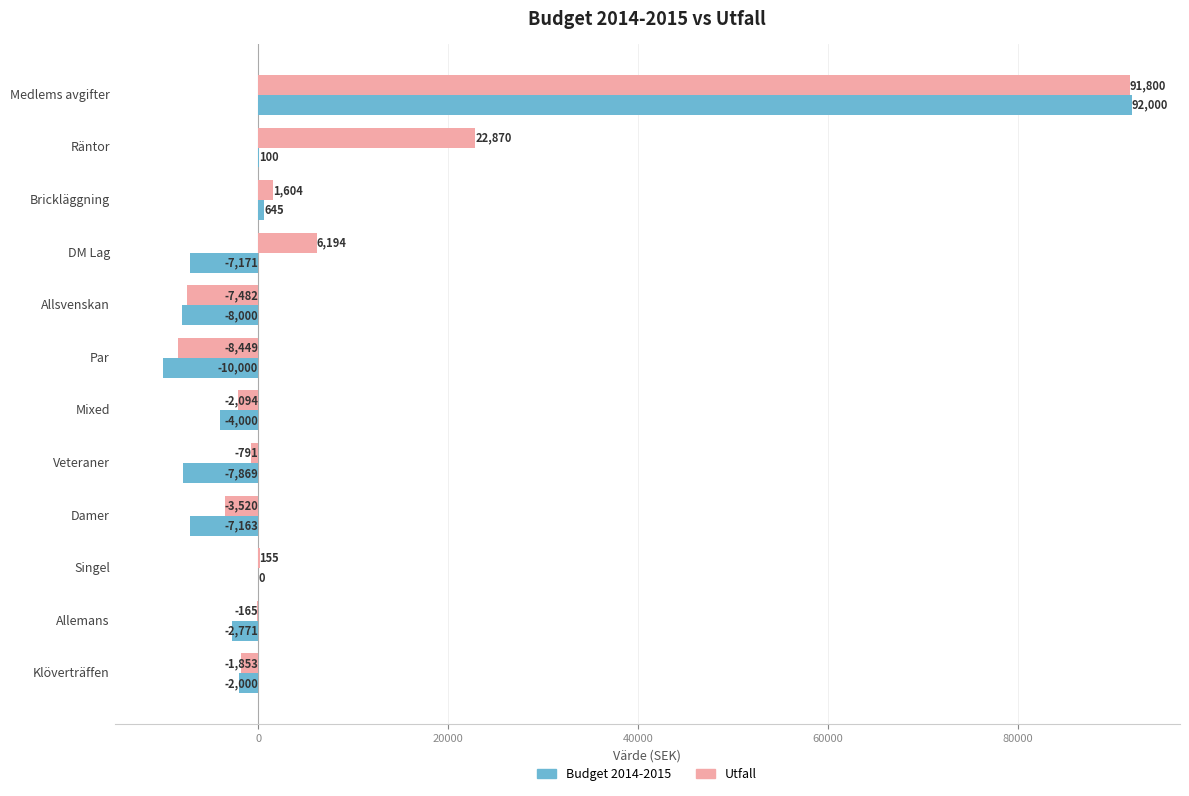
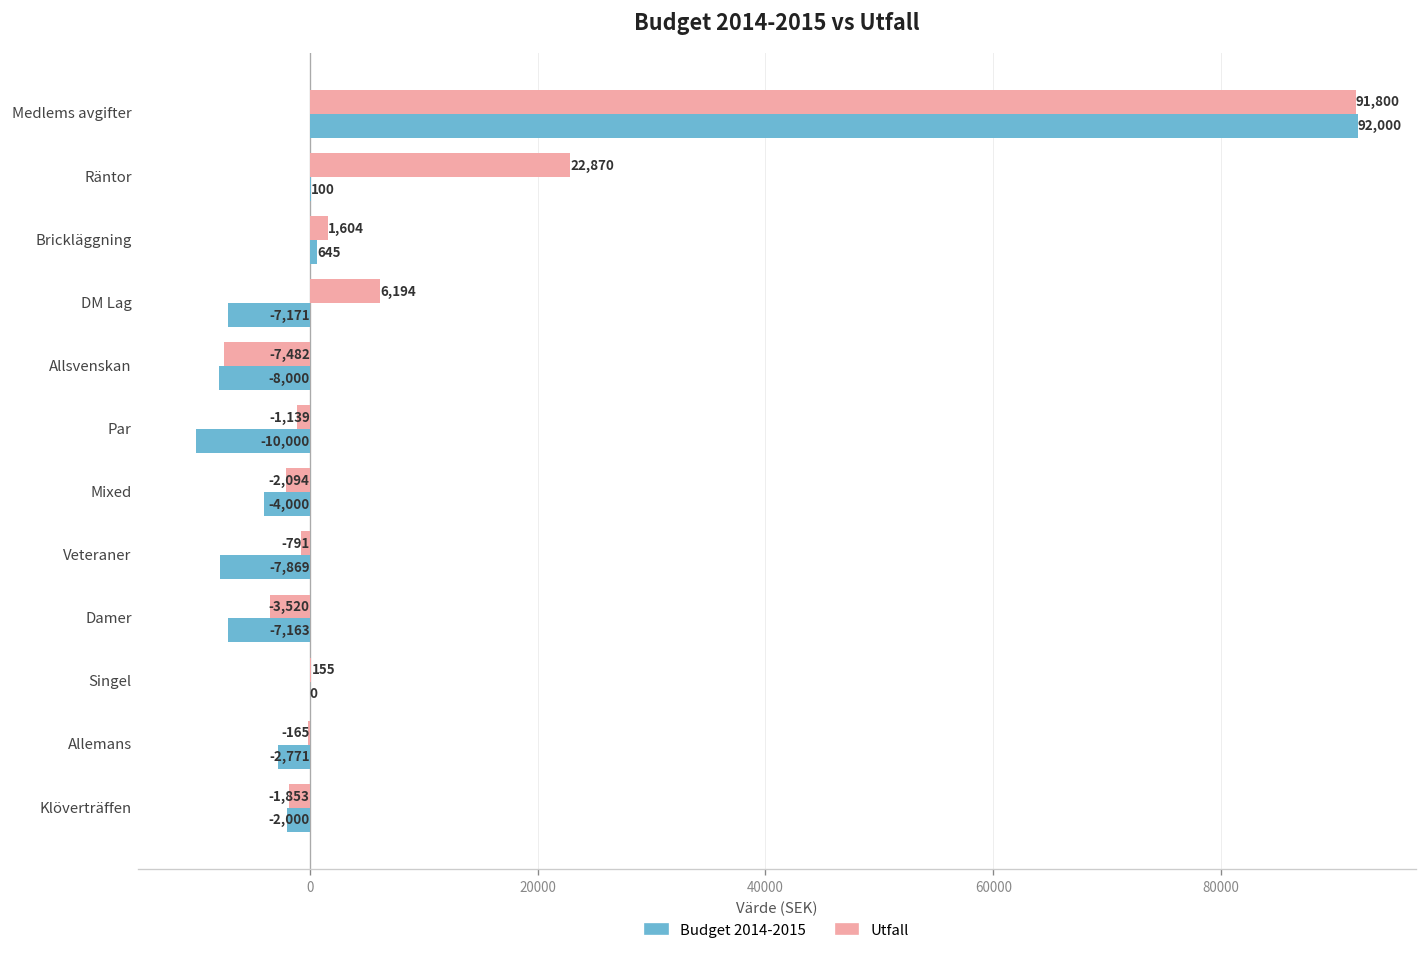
  {
    "Budget 2014-2015": {
      "Medlems avgifter": "92,000",
      "Räntor": "100",
      "Brickläggning": "645",
      "DM Lag": "-7,171",
      "Allsvenskan": "-8,000",
      "Par": "-10,000",
      "Mixed": "-4,000",
      "Veteraner": "-7,869",
      "Damer": "-7,163",
      "Singel": "0",
      "Allemans": "-2,771",
      "Klöverträffen": "-2,000"
    },
    "Utfall": {
      "Medlems avgifter": "91,800",
      "Räntor": "22,870",
      "Brickläggning": "1,604",
      "DM Lag": "6,194",
      "Allsvenskan": "-7,482",
-     "Par": "-8,449",
+     "Par": "-1,139",
      "Mixed": "-2,094",
      "Veteraner": "-791",
      "Damer": "-3,520",
      "Singel": "155",
      "Allemans": "-165",
      "Klöverträffen": "-1,853"
    }
  }
